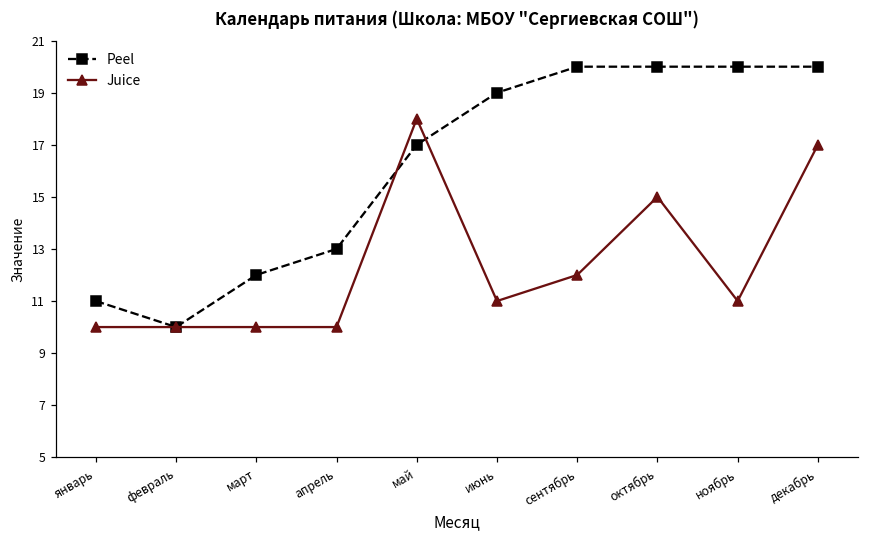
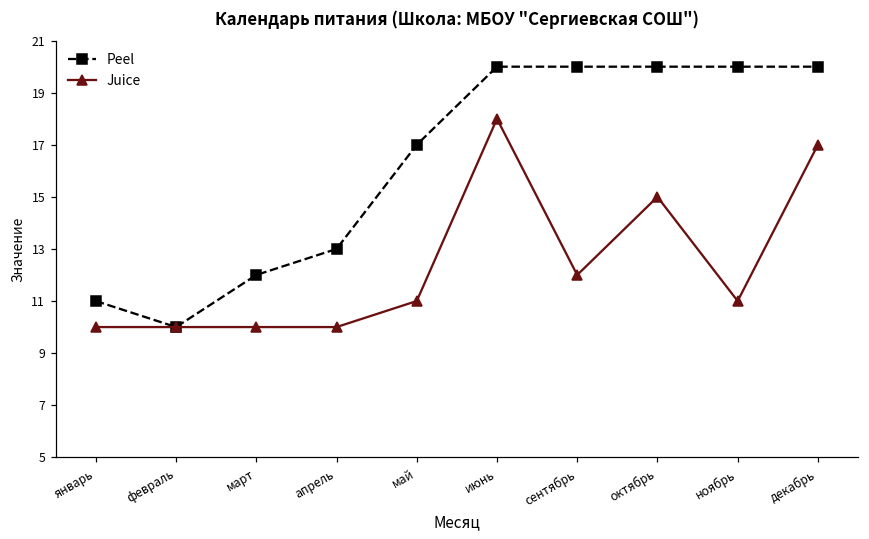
  {
    "Peel": {
      "январь": 11,
      "март": 12,
      "апрель": 13,
      "май": 17,
-     "июнь": 19,
+     "июнь": 20,
      "сентябрь": 20,
      "октябрь": 20,
      "ноябрь": 20,
      "декабрь": 20
    },
    "Juice": {
      "январь": 10,
      "март": 10,
      "апрель": 10,
-     "май": 18,
-     "июнь": 11,
+     "май": 11,
+     "июнь": 18,
      "сентябрь": 12,
      "октябрь": 15,
      "ноябрь": 11,
      "декабрь": 17
    }
  }
